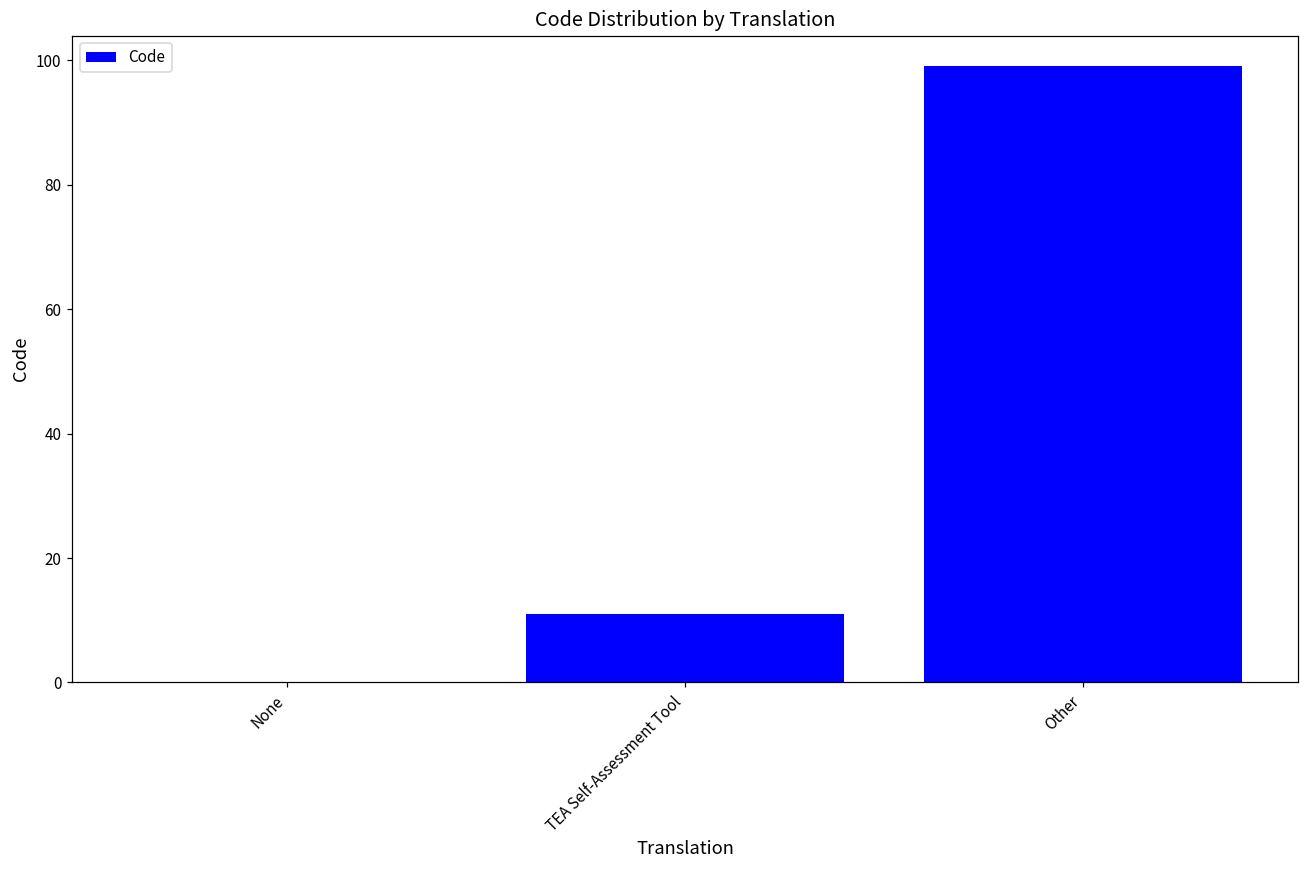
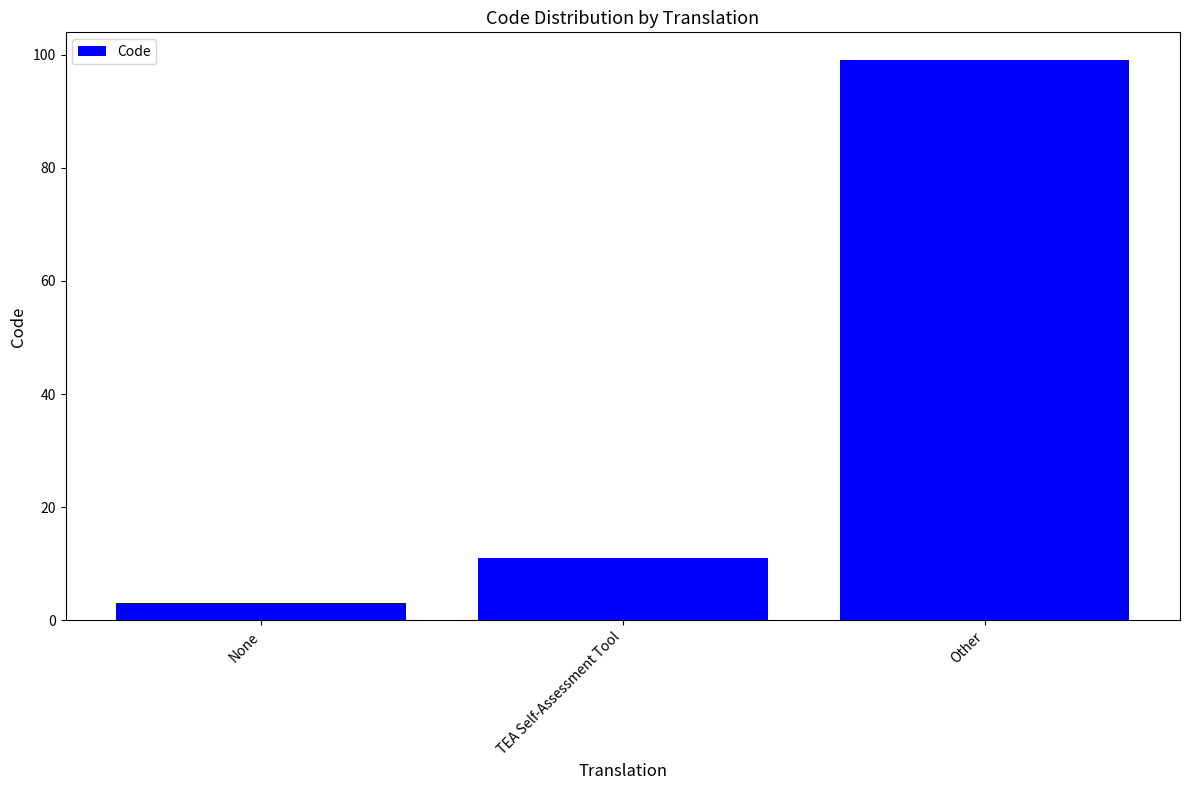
  {
-   "None": 0,
+   "None": 3,
    "TEA Self-Assessment Tool": 11,
    "Other": 99
  }
